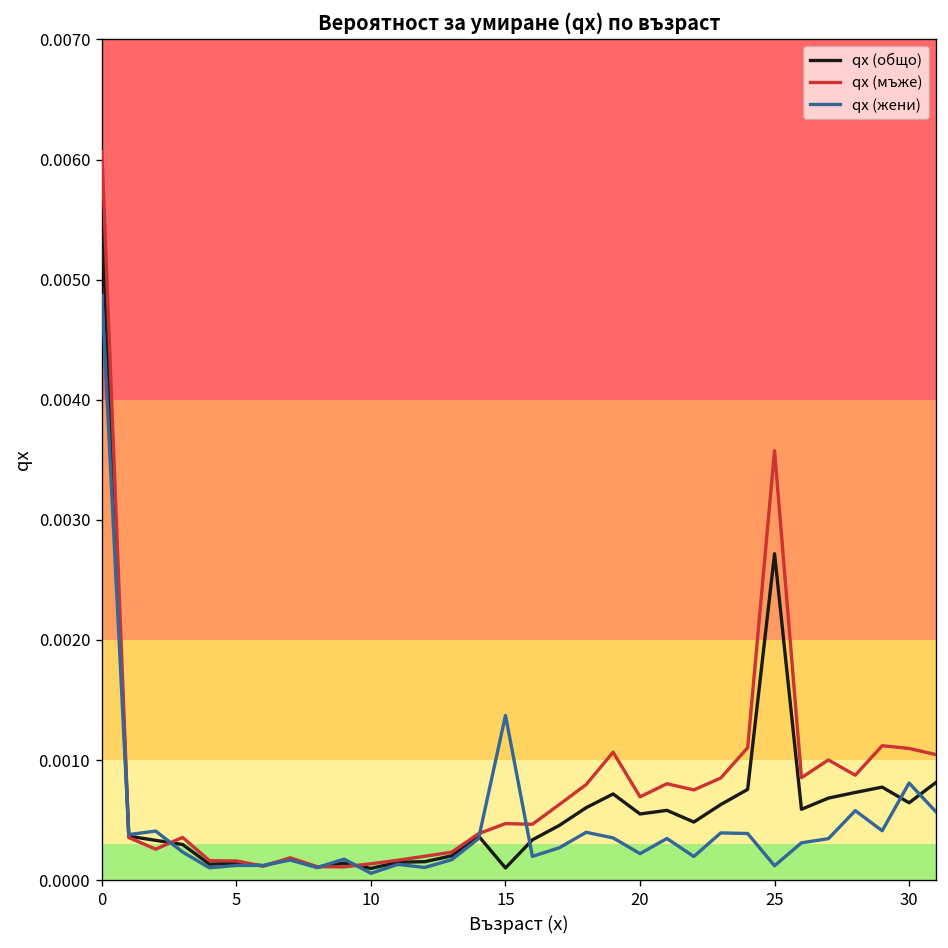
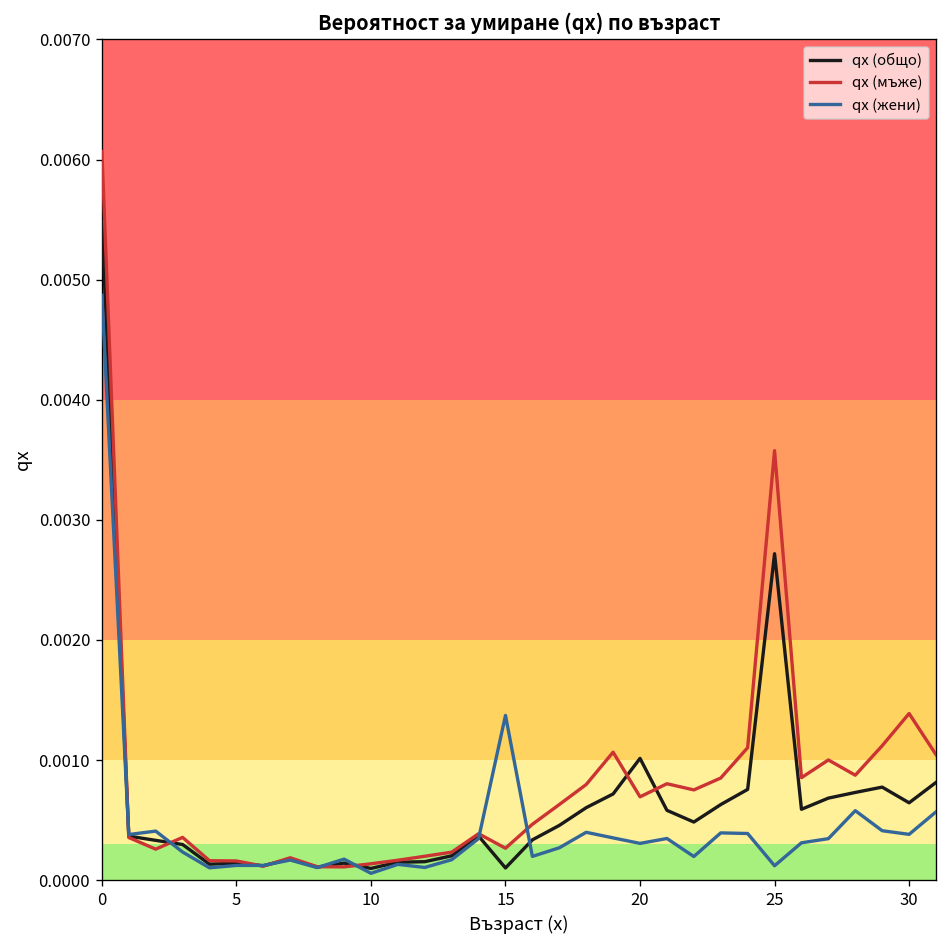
  {
    "qx (общо)": {
      "0": 0.00548,
      "10": 0.00010,
      "15": 0.00010,
-     "20": 0.00055,
+     "20": 0.00101,
      "25": 0.00272,
      "30": 0.00064
    },
    "qx (мъже)": {
      "0": 0.00607,
      "10": 0.00014,
-     "15": 0.00047,
+     "15": 0.00027,
      "20": 0.00069,
      "25": 0.00358,
-     "30": 0.00110
+     "30": 0.00139
    },
    "qx (жени)": {
      "0": 0.00487,
      "10": 0.00006,
      "15": 0.00137,
-     "20": 0.00022,
+     "20": 0.00031,
      "25": 0.00012,
-     "30": 0.00081
+     "30": 0.00038
    }
  }
